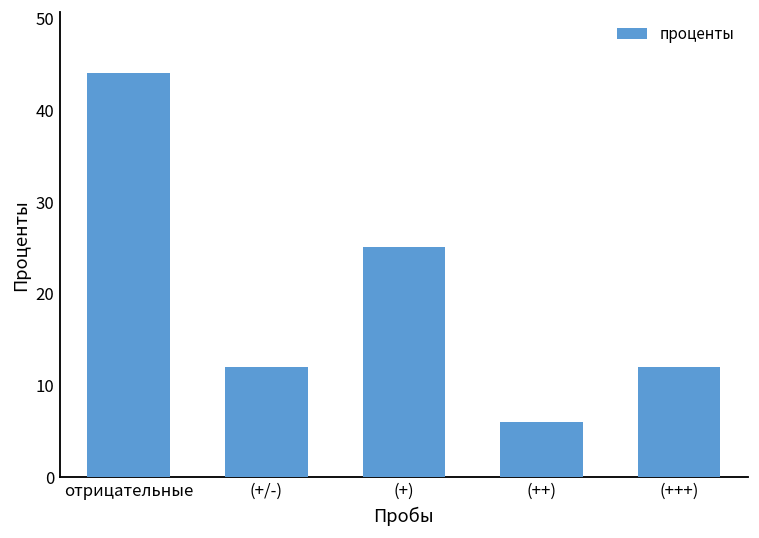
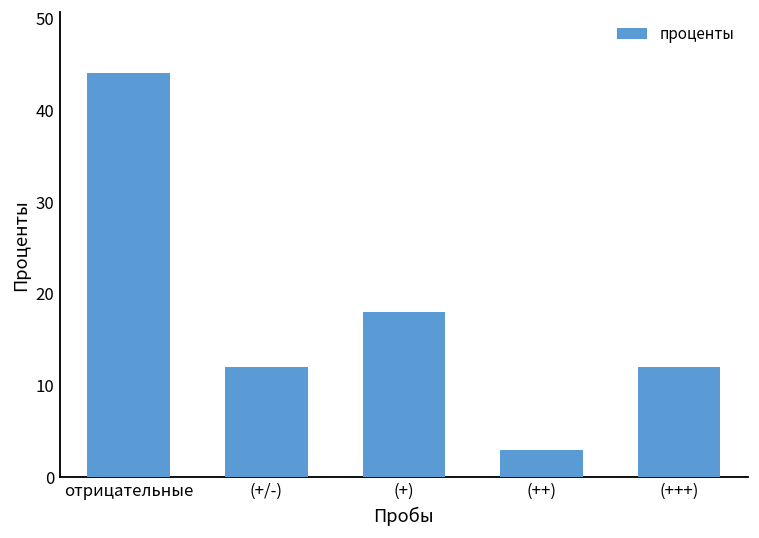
  {
    "отрицательные": 44,
    "(+/-)": 12,
-   "(+)": 25,
-   "(++)": 6,
+   "(+)": 18,
+   "(++)": 3,
    "(+++)": 12
  }
